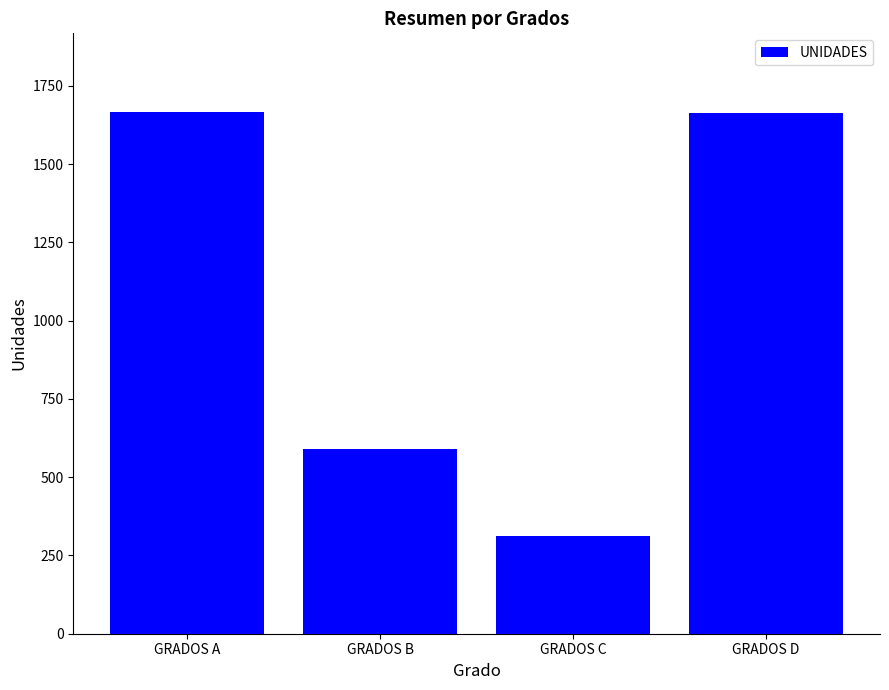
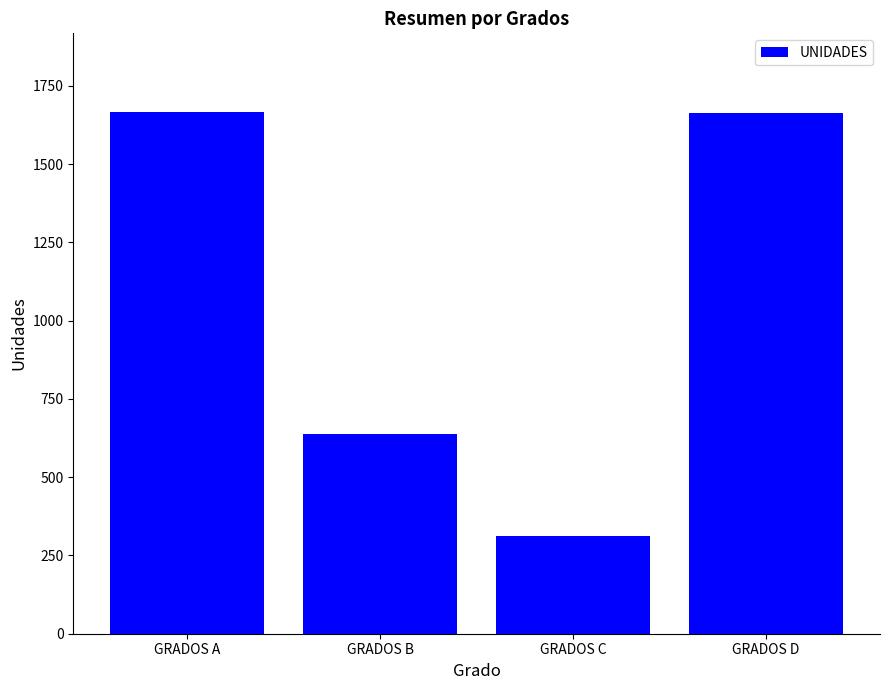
  {
    "GRADOS A": 1670,
-   "GRADOS B": 590,
+   "GRADOS B": 640,
    "GRADOS C": 310,
    "GRADOS D": 1660
  }
